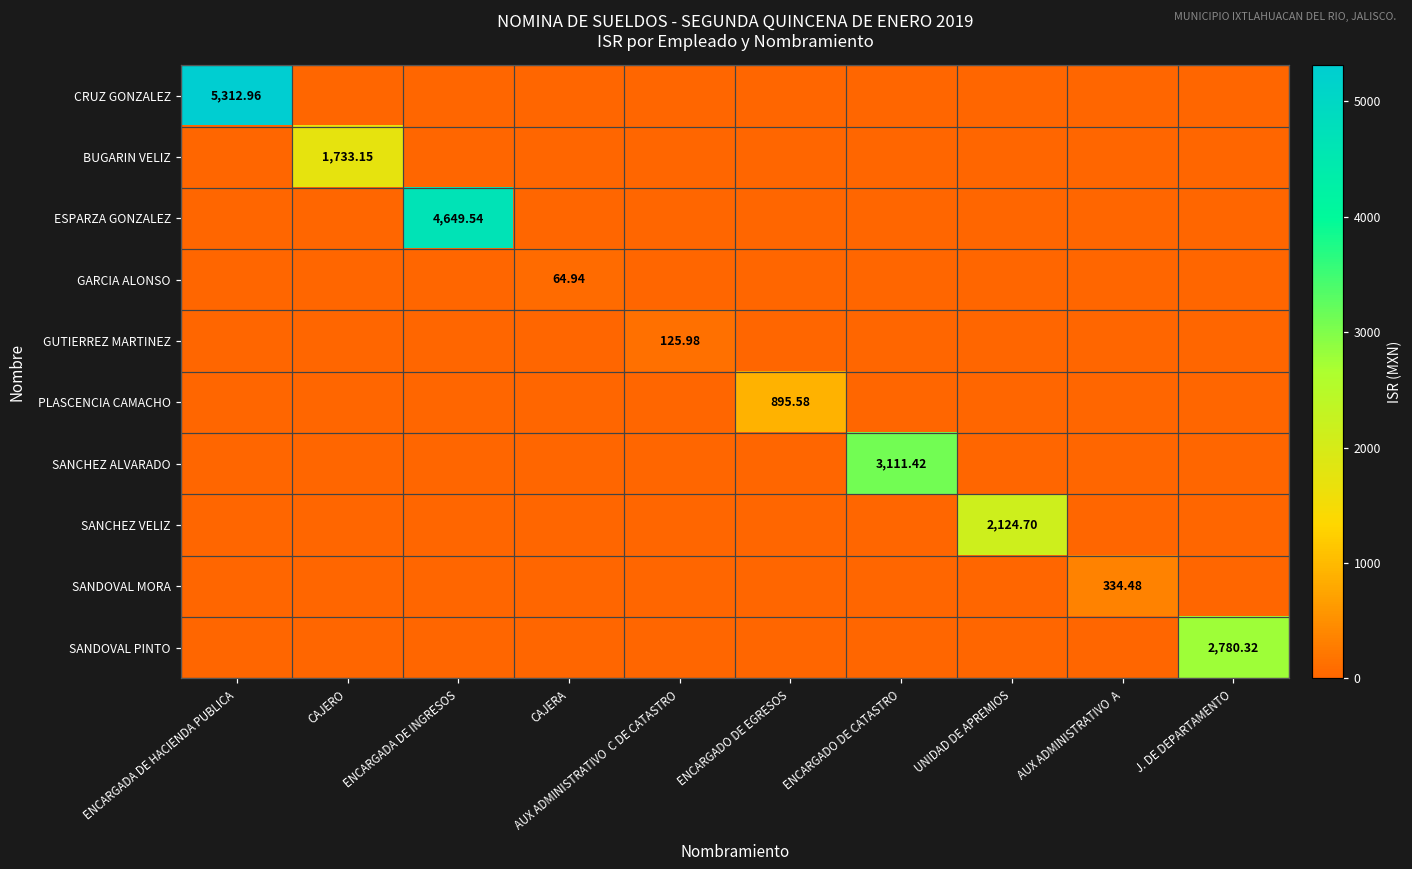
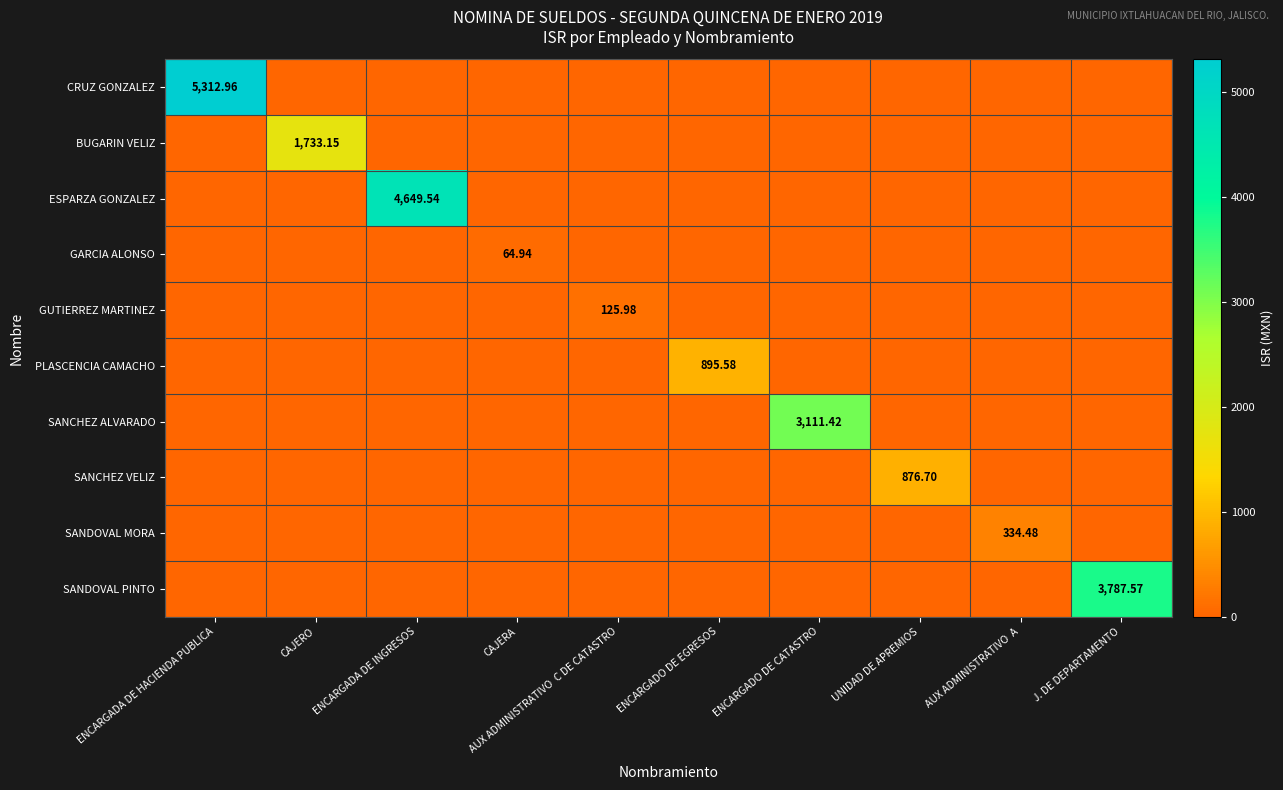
  {
    "CRUZ GONZALEZ": {
      "ENCARGADA DE HACIENDA PUBLICA": "5,312.96"
    },
    "BUGARIN VELIZ": {
      "CAJERO": "1,733.15"
    },
    "ESPARZA GONZALEZ": {
      "ENCARGADA DE INGRESOS": "4,649.54"
    },
    "GARCIA ALONSO": {
      "CAJERA": "64.94"
    },
    "GUTIERREZ MARTINEZ": {
      "AUX ADMINISTRATIVO C DE CATASTRO": "125.98"
    },
    "PLASCENCIA CAMACHO": {
      "ENCARGADO DE EGRESOS": "895.58"
    },
    "SANCHEZ ALVARADO": {
      "ENCARGADO DE CATASTRO": "3,111.42"
    },
    "SANCHEZ VELIZ": {
-     "UNIDAD DE APREMIOS": "2,124.70"
+     "UNIDAD DE APREMIOS": "876.70"
    },
    "SANDOVAL MORA": {
      "AUX ADMINISTRATIVO A": "334.48"
    },
    "SANDOVAL PINTO": {
-     "J. DE DEPARTAMENTO": "2,780.32"
+     "J. DE DEPARTAMENTO": "3,787.57"
    }
  }
